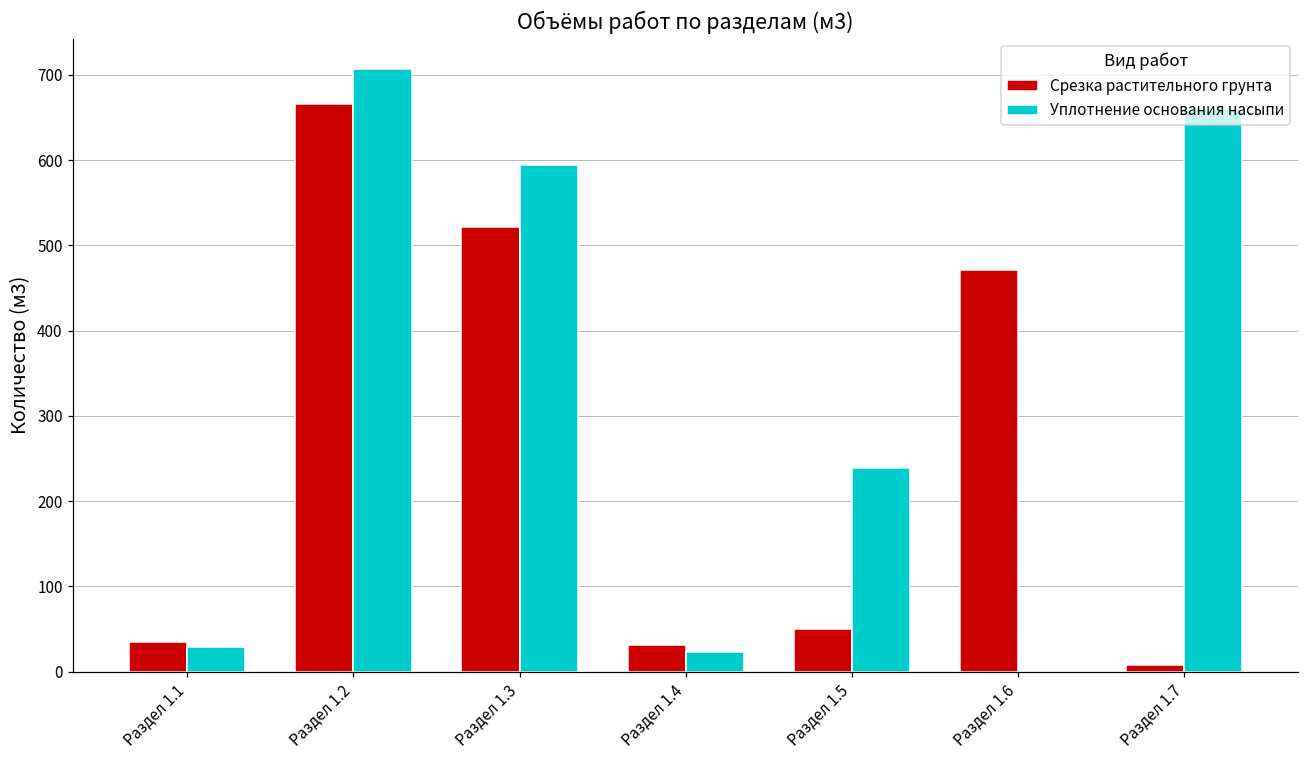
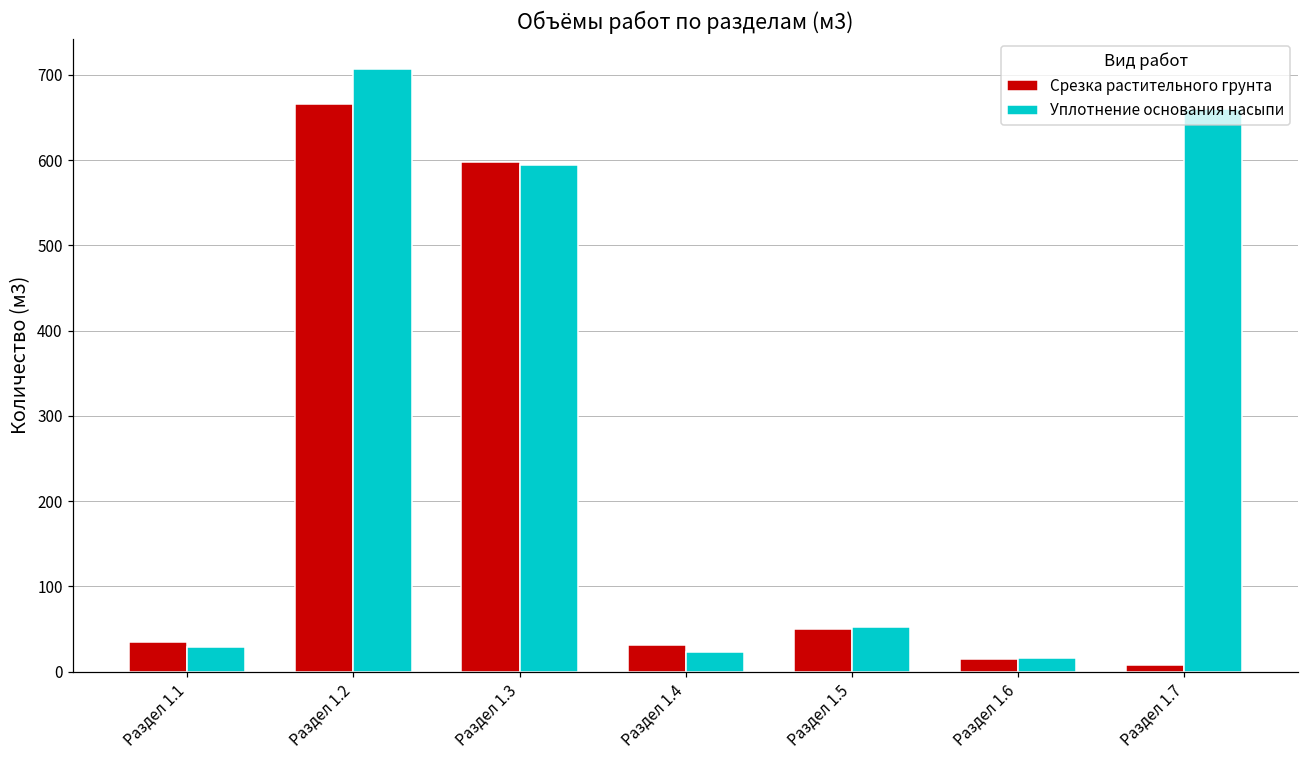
  {
    "Срезка растительного грунта": {
      "Раздел 1.1": 40,
      "Раздел 1.2": 670,
-     "Раздел 1.3": 520,
+     "Раздел 1.3": 600,
      "Раздел 1.4": 30,
      "Раздел 1.5": 50,
-     "Раздел 1.6": 470,
+     "Раздел 1.6": 20,
      "Раздел 1.7": 10
    },
    "Уплотнение основания насыпи": {
      "Раздел 1.1": 30,
      "Раздел 1.2": 710,
      "Раздел 1.3": 590,
      "Раздел 1.4": 20,
-     "Раздел 1.5": 240,
-     "Раздел 1.6": 0
+     "Раздел 1.5": 50,
+     "Раздел 1.6": 20
    }
  }
